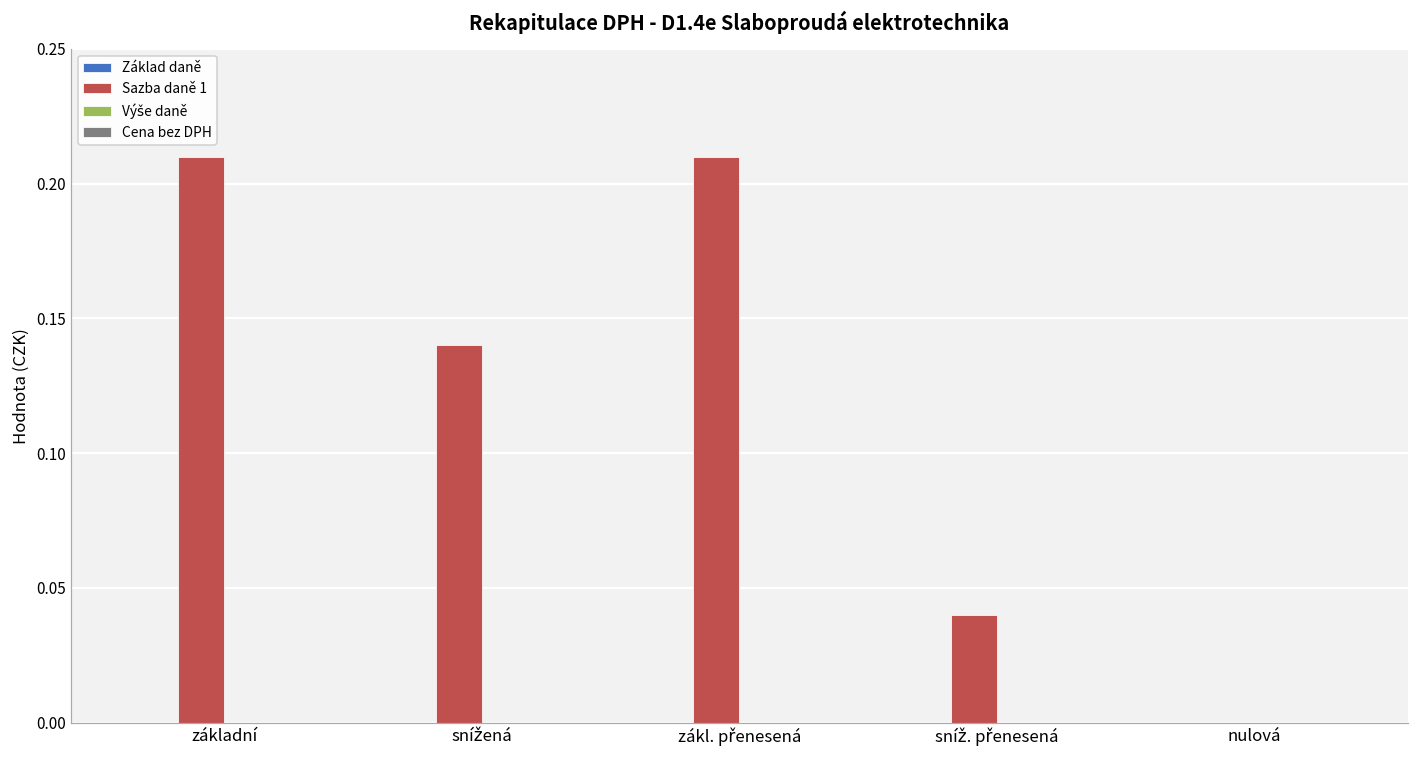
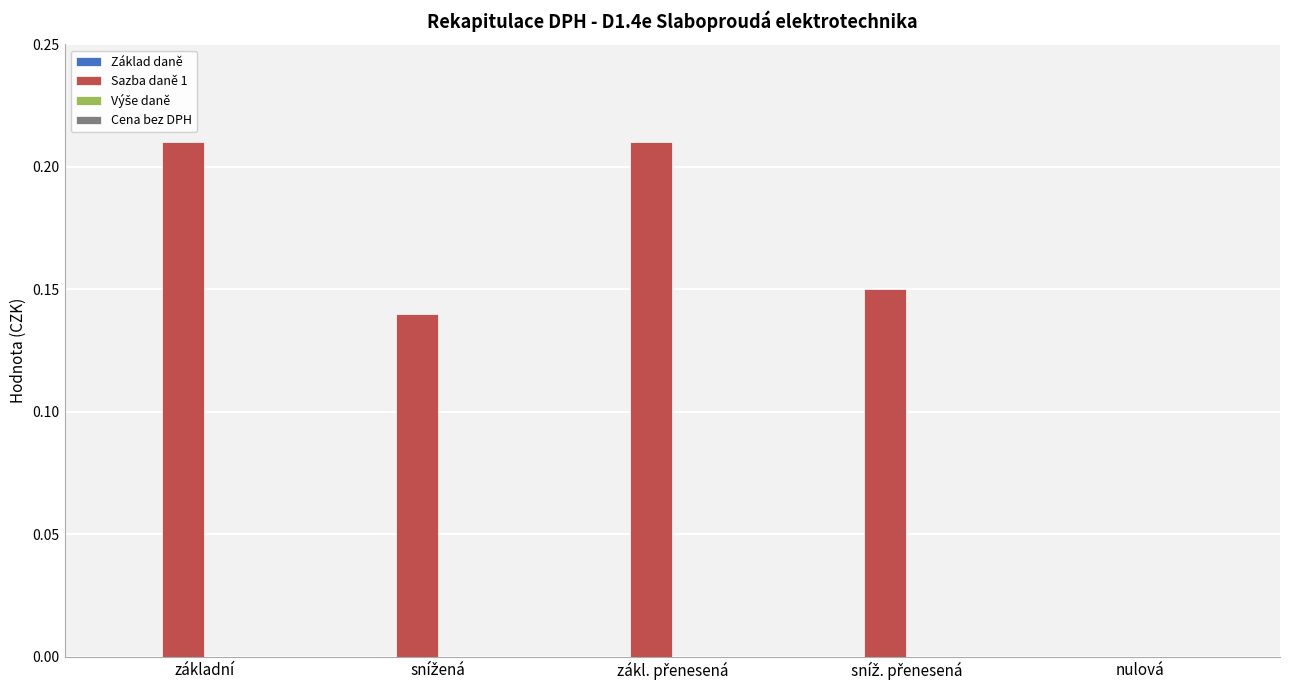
  {
    "Základ daně": {
      "základní": 0.00,
      "snížená": 0.00,
      "zákl. přenesená": 0.00,
      "sníž. přenesená": 0.00,
      "nulová": 0.00
    },
    "Sazba daně 1": {
      "základní": 0.21,
      "snížená": 0.14,
      "zákl. přenesená": 0.21,
-     "sníž. přenesená": 0.04,
+     "sníž. přenesená": 0.15,
      "nulová": 0.00
    },
    "Výše daně": {
      "základní": 0.00,
      "snížená": 0.00,
      "zákl. přenesená": 0.00,
      "sníž. přenesená": 0.00,
      "nulová": 0.00
    },
    "Cena bez DPH": {
      "základní": 0.00,
      "snížená": 0.00,
      "zákl. přenesená": 0.00,
      "sníž. přenesená": 0.00,
      "nulová": 0.00
    }
  }
